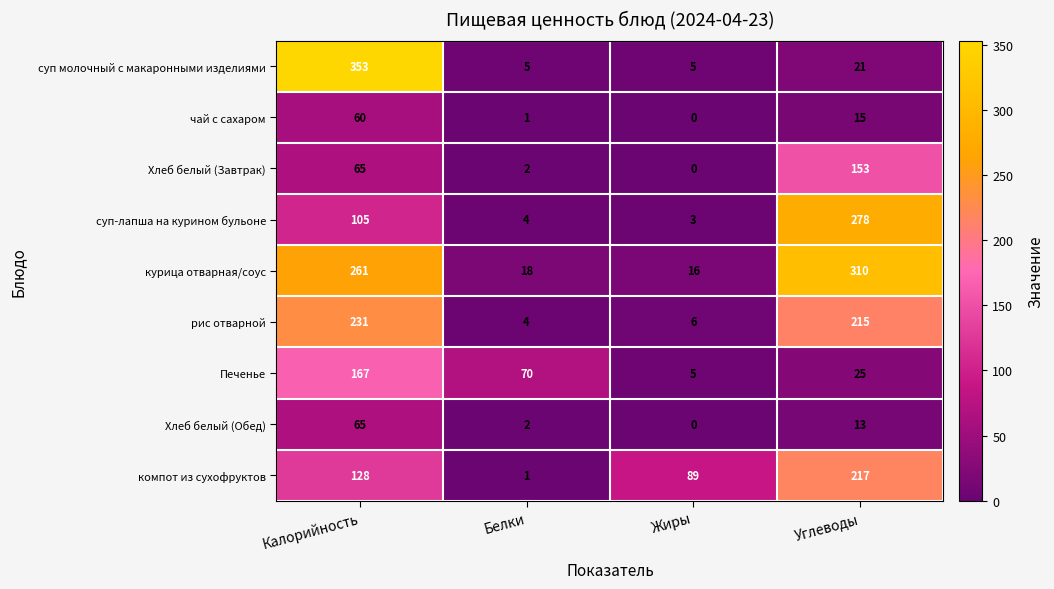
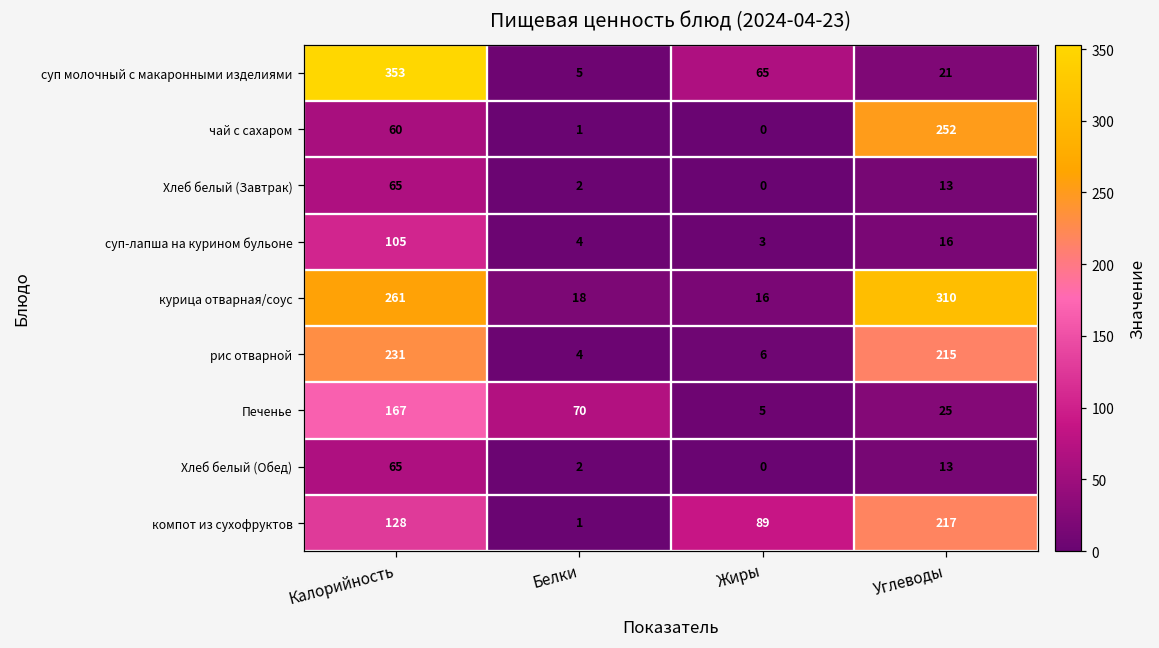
  {
    "суп молочный с макаронными изделиями": {
      "Калорийность": 353,
      "Белки": 5,
-     "Жиры": 5,
+     "Жиры": 65,
      "Углеводы": 21
    },
    "чай с сахаром": {
      "Калорийность": 60,
      "Белки": 1,
      "Жиры": 0,
-     "Углеводы": 15
+     "Углеводы": 252
    },
    "Хлеб белый (Завтрак)": {
      "Калорийность": 65,
      "Белки": 2,
      "Жиры": 0,
-     "Углеводы": 153
+     "Углеводы": 13
    },
    "суп-лапша на курином бульоне": {
      "Калорийность": 105,
      "Белки": 4,
      "Жиры": 3,
-     "Углеводы": 278
+     "Углеводы": 16
    },
    "курица отварная/соус": {
      "Калорийность": 261,
      "Белки": 18,
      "Жиры": 16,
      "Углеводы": 310
    },
    "рис отварной": {
      "Калорийность": 231,
      "Белки": 4,
      "Жиры": 6,
      "Углеводы": 215
    },
    "Печенье": {
      "Калорийность": 167,
      "Белки": 70,
      "Жиры": 5,
      "Углеводы": 25
    },
    "Хлеб белый (Обед)": {
      "Калорийность": 65,
      "Белки": 2,
      "Жиры": 0,
      "Углеводы": 13
    },
    "компот из сухофруктов": {
      "Калорийность": 128,
      "Белки": 1,
      "Жиры": 89,
      "Углеводы": 217
    }
  }
